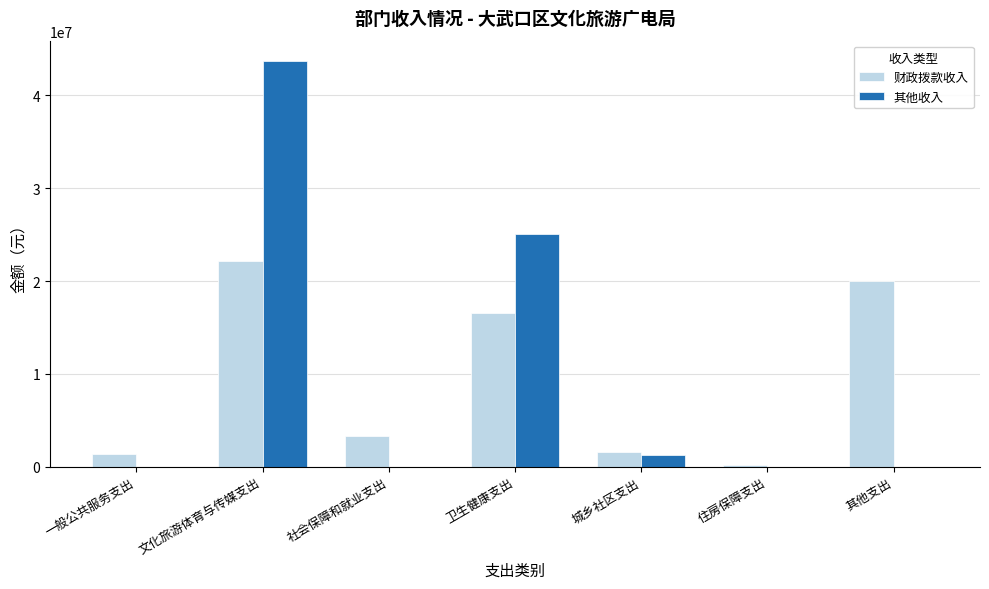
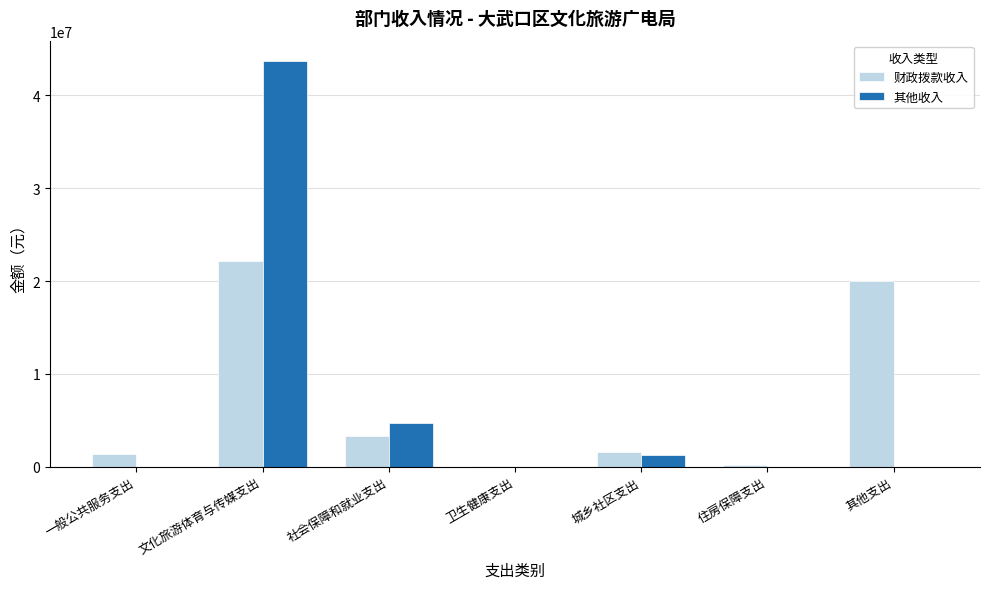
  {
    "财政拨款收入": {
      "一般公共服务支出": 1000000,
      "文化旅游体育与传媒支出": 22000000,
      "社会保障和就业支出": 3000000,
-     "卫生健康支出": 17000000,
+     "卫生健康支出": 0,
      "城乡社区支出": 2000000,
      "其他支出": 20000000
    },
    "其他收入": {
      "一般公共服务支出": 0,
      "文化旅游体育与传媒支出": 44000000,
-     "社会保障和就业支出": 0,
-     "卫生健康支出": 25000000,
+     "社会保障和就业支出": 5000000,
+     "卫生健康支出": 0,
      "城乡社区支出": 1000000,
      "住房保障支出": 0,
      "其他支出": 0
    }
  }
